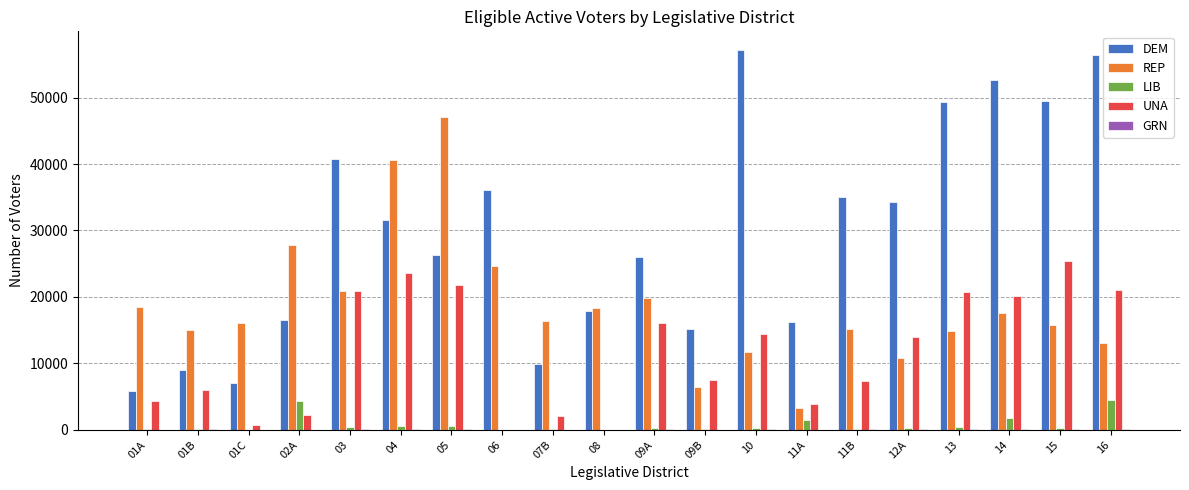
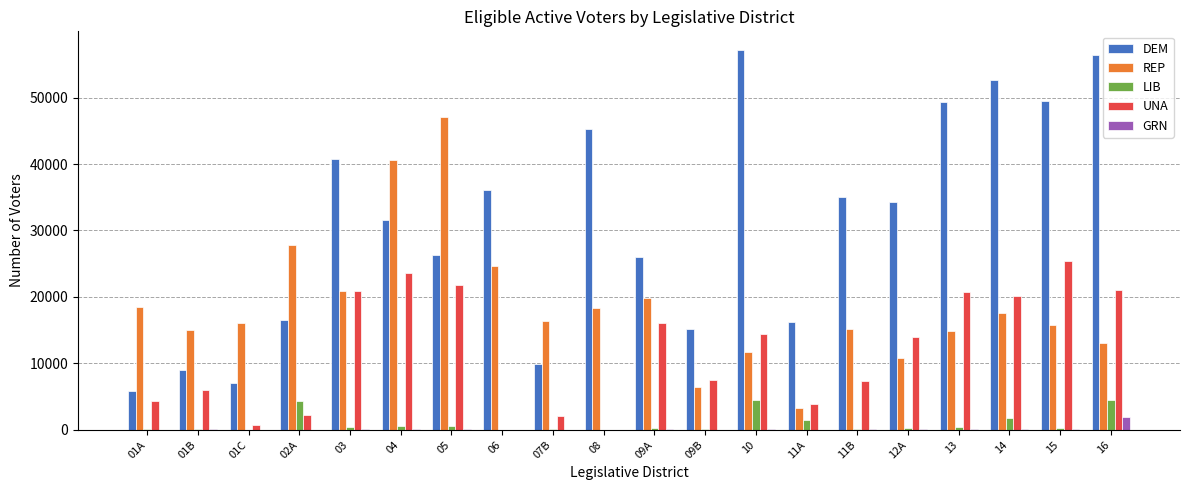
  {
    "DEM": {
      "01A": 6000,
      "01B": 9000,
      "01C": 7000,
      "02A": 17000,
      "03": 41000,
      "04": 32000,
      "05": 26000,
      "06": 36000,
      "07B": 10000,
-     "08": 18000,
+     "08": 45000,
      "09A": 26000,
      "09B": 15000,
      "10": 57000,
      "11A": 16000,
      "11B": 35000,
      "12A": 34000,
      "13": 49000,
      "14": 53000,
      "15": 50000,
      "16": 56000
    },
    "LIB": {
      "02A": 4000,
      "03": 0,
      "04": 1000,
      "05": 1000,
      "06": 0,
      "08": 0,
-     "10": 0,
+     "10": 4000,
      "11A": 1000,
      "14": 2000,
      "16": 4000
    },
    "GRN": {
      "06": 0,
      "08": 0,
-     "16": 0
+     "16": 2000
    }
  }
